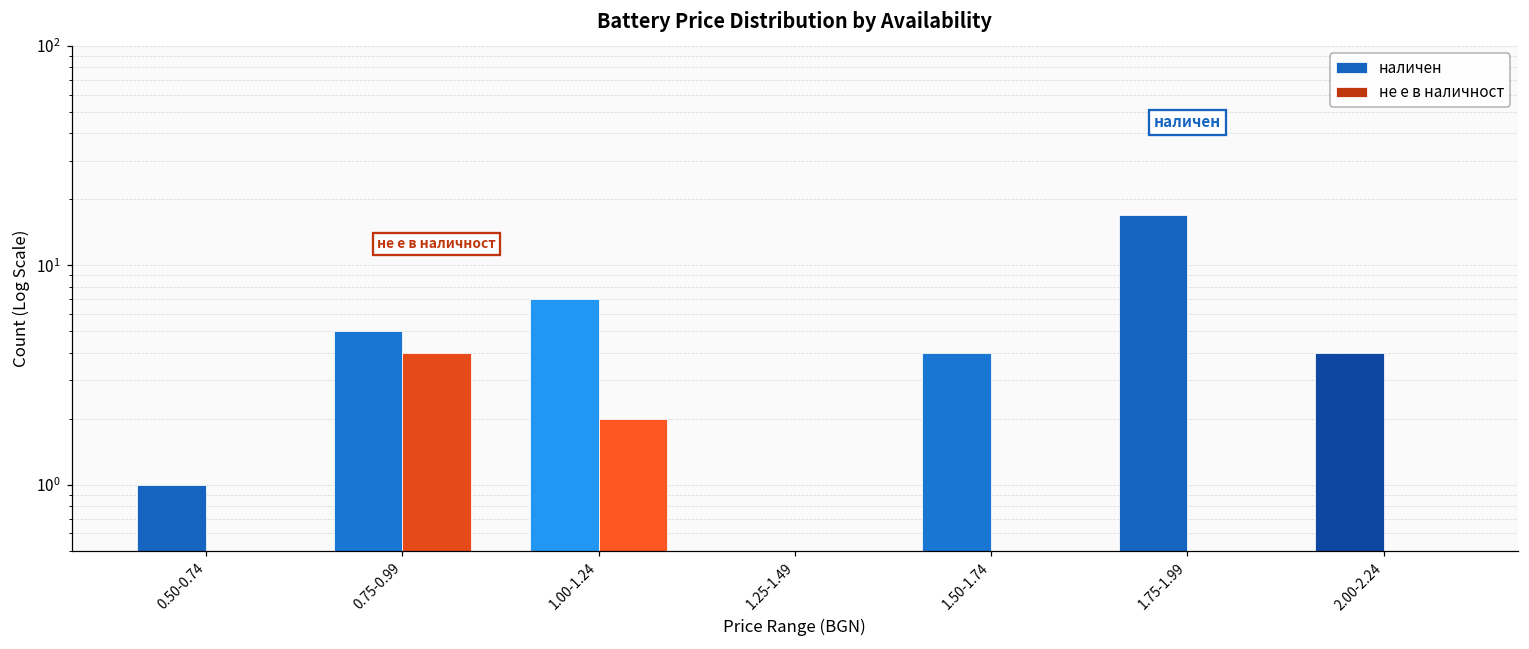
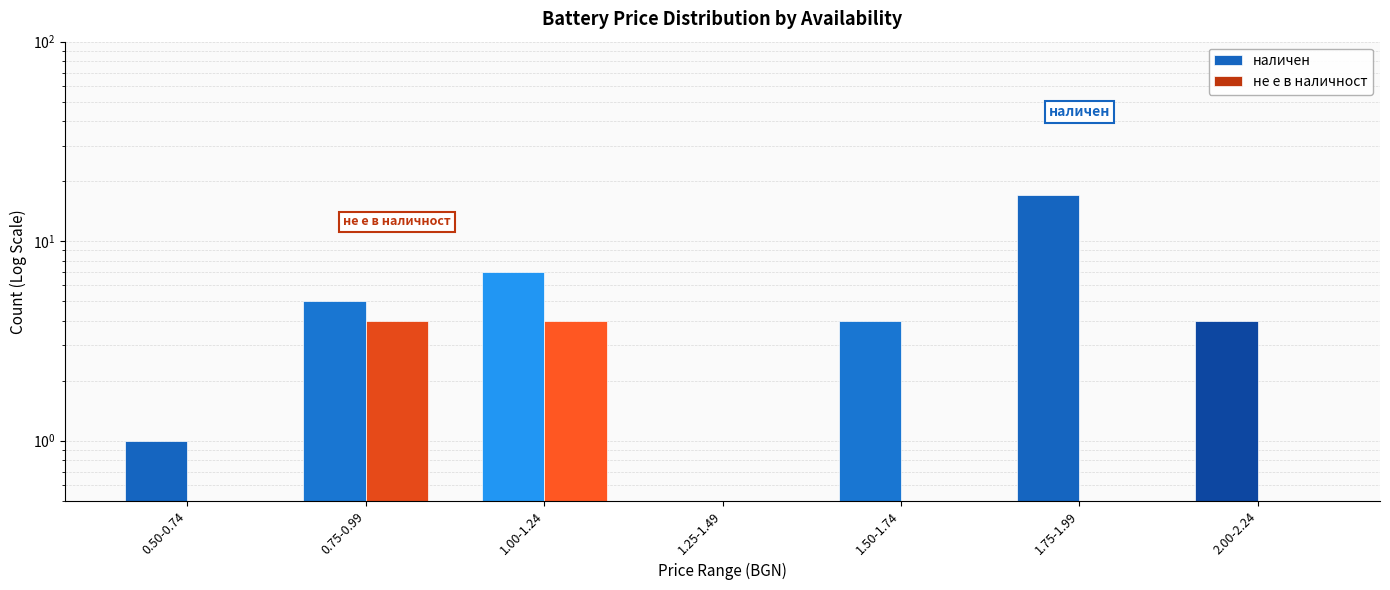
  {
    "наличен": {
      "0.50-0.74": 1,
      "0.75-0.99": 5,
      "1.00-1.24": 7,
      "1.50-1.74": 4,
      "1.75-1.99": 17,
      "2.00-2.24": 4
    },
    "не е в наличност": {
      "0.75-0.99": 4,
-     "1.00-1.24": 2
+     "1.00-1.24": 4
    }
  }
